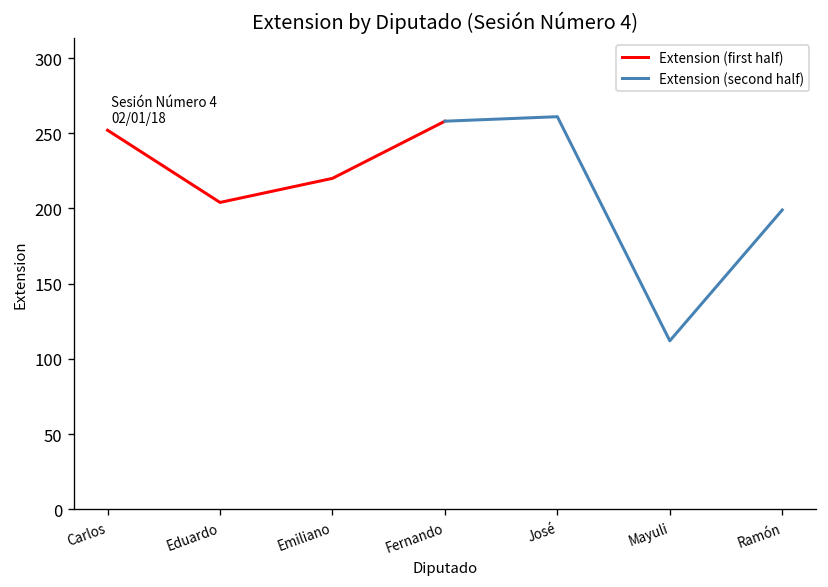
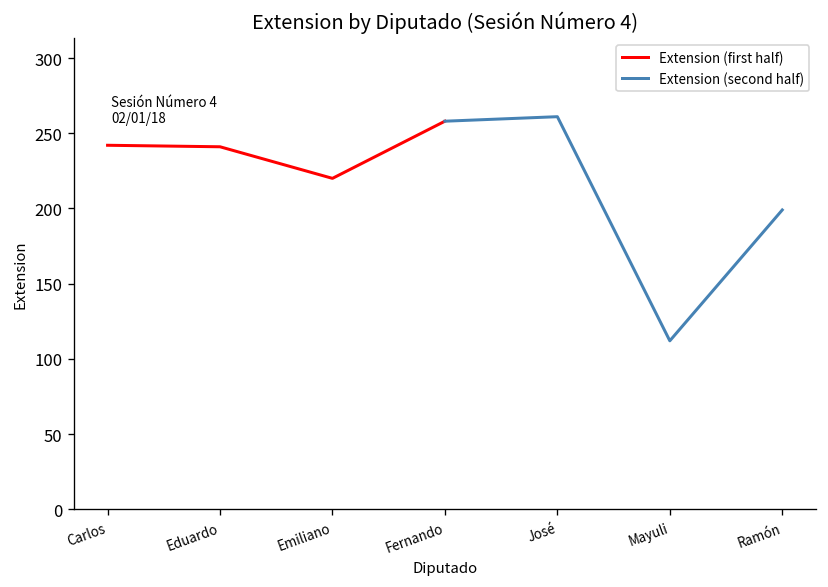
  {
    "Extension (first half)": {
-     "Carlos": 252,
-     "Eduardo": 204,
+     "Carlos": 242,
+     "Eduardo": 241,
      "Emiliano": 220
    },
    "Extension (second half)": {
      "José": 261,
      "Mayuli": 112,
      "Ramón": 199
    }
  }
